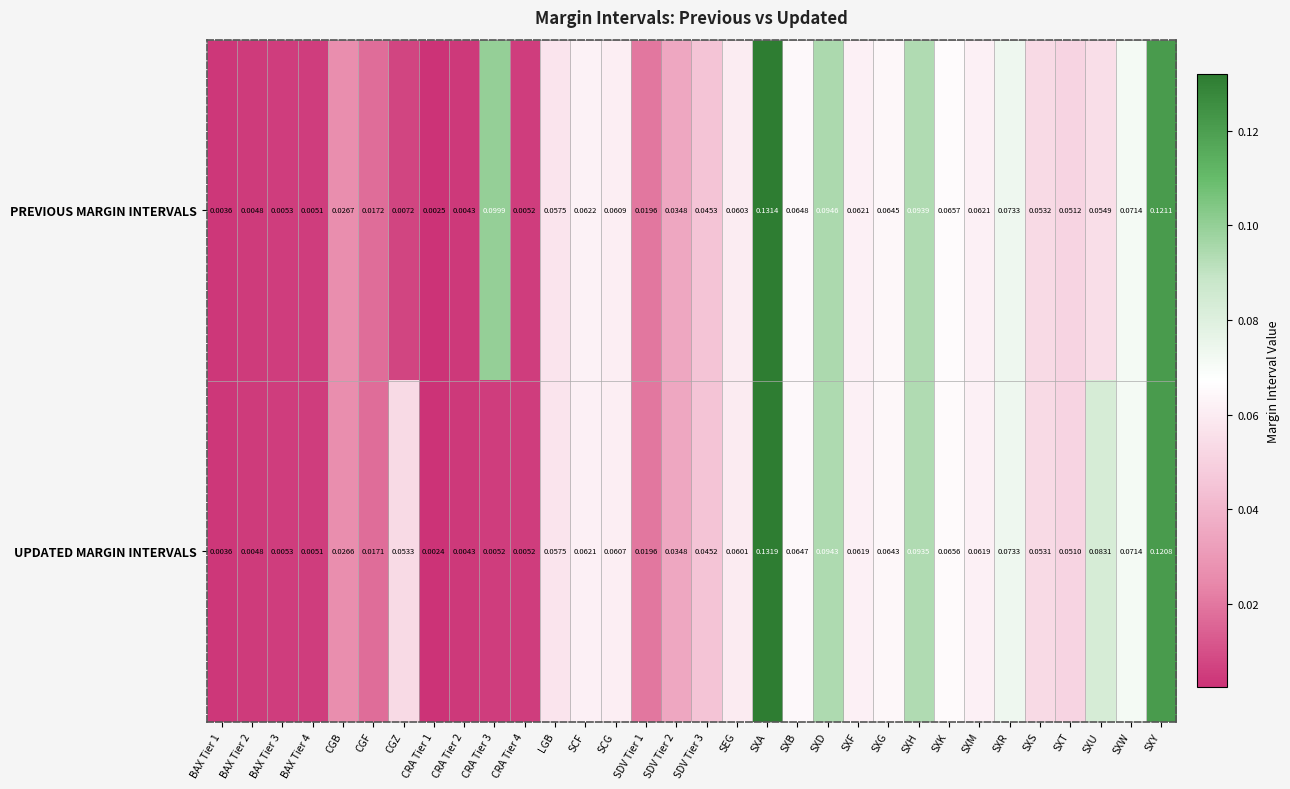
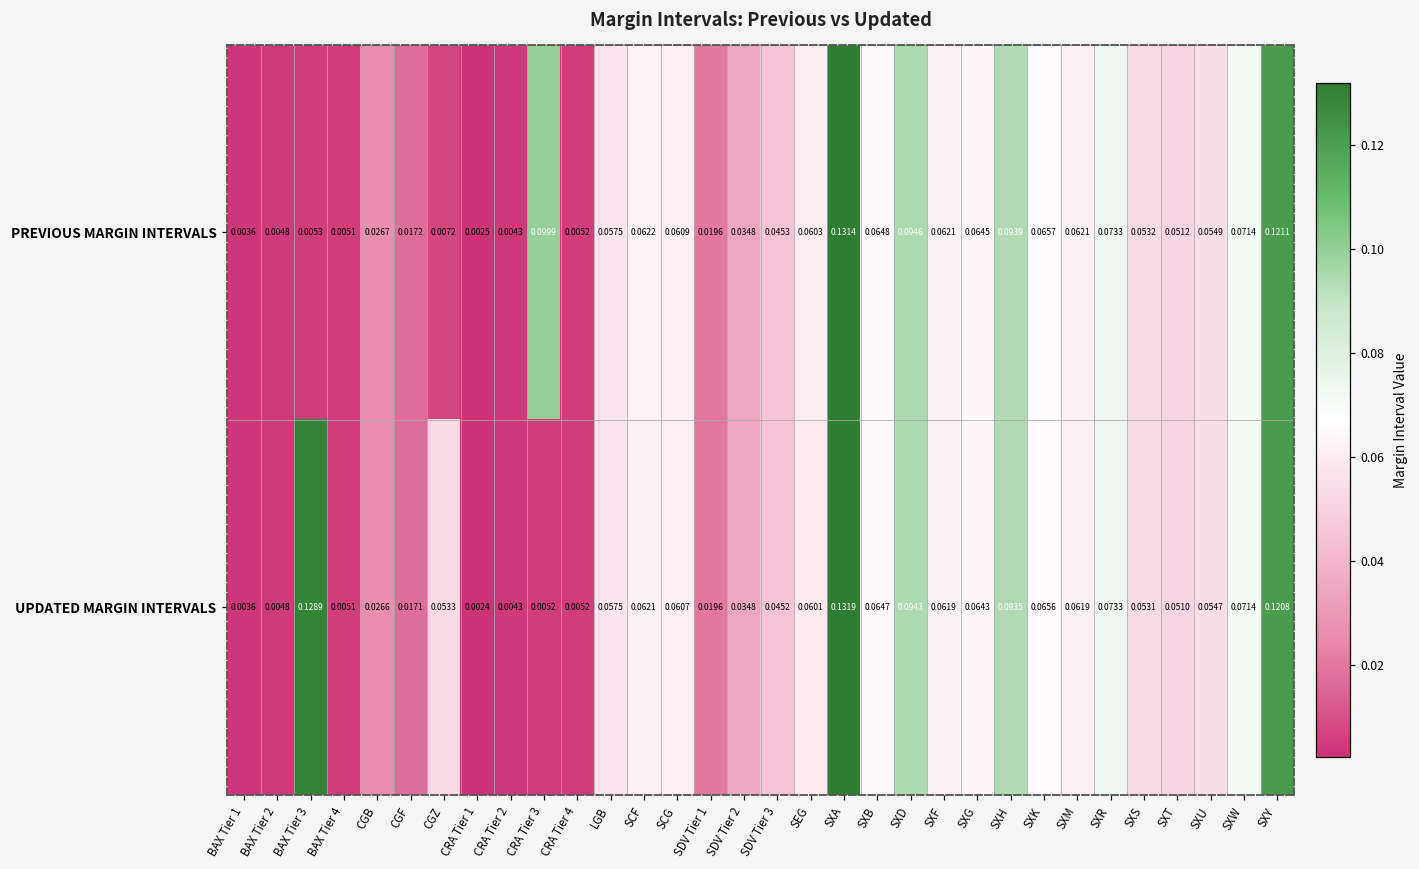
  {
    "PREVIOUS MARGIN INTERVALS": {
      "BAX Tier 1": 0.0036,
      "BAX Tier 2": 0.0048,
      "BAX Tier 3": 0.0053,
      "BAX Tier 4": 0.0051,
      "CGB": 0.0267,
      "CGF": 0.0172,
      "CGZ": 0.0072,
      "CRA Tier 1": 0.0025,
      "CRA Tier 2": 0.0043,
      "CRA Tier 3": 0.0999,
      "CRA Tier 4": 0.0052,
      "LGB": 0.0575,
      "SCF": 0.0622,
      "SCG": 0.0609,
      "SDV Tier 1": 0.0196,
      "SDV Tier 2": 0.0348,
      "SDV Tier 3": 0.0453,
      "SEG": 0.0603,
      "SXA": 0.1314,
      "SXB": 0.0648,
      "SXD": 0.0946,
      "SXF": 0.0621,
      "SXG": 0.0645,
      "SXH": 0.0939,
      "SXK": 0.0657,
      "SXM": 0.0621,
      "SXR": 0.0733,
      "SXS": 0.0532,
      "SXT": 0.0512,
      "SXU": 0.0549,
      "SXW": 0.0714,
      "SXY": 0.1211
    },
    "UPDATED MARGIN INTERVALS": {
      "BAX Tier 1": 0.0036,
      "BAX Tier 2": 0.0048,
-     "BAX Tier 3": 0.0053,
+     "BAX Tier 3": 0.1289,
      "BAX Tier 4": 0.0051,
      "CGB": 0.0266,
      "CGF": 0.0171,
      "CGZ": 0.0533,
      "CRA Tier 1": 0.0024,
      "CRA Tier 2": 0.0043,
      "CRA Tier 3": 0.0052,
      "CRA Tier 4": 0.0052,
      "LGB": 0.0575,
      "SCF": 0.0621,
      "SCG": 0.0607,
      "SDV Tier 1": 0.0196,
      "SDV Tier 2": 0.0348,
      "SDV Tier 3": 0.0452,
      "SEG": 0.0601,
      "SXA": 0.1319,
      "SXB": 0.0647,
      "SXD": 0.0943,
      "SXF": 0.0619,
      "SXG": 0.0643,
      "SXH": 0.0935,
      "SXK": 0.0656,
      "SXM": 0.0619,
      "SXR": 0.0733,
      "SXS": 0.0531,
      "SXT": 0.0510,
-     "SXU": 0.0831,
+     "SXU": 0.0547,
      "SXW": 0.0714,
      "SXY": 0.1208
    }
  }
